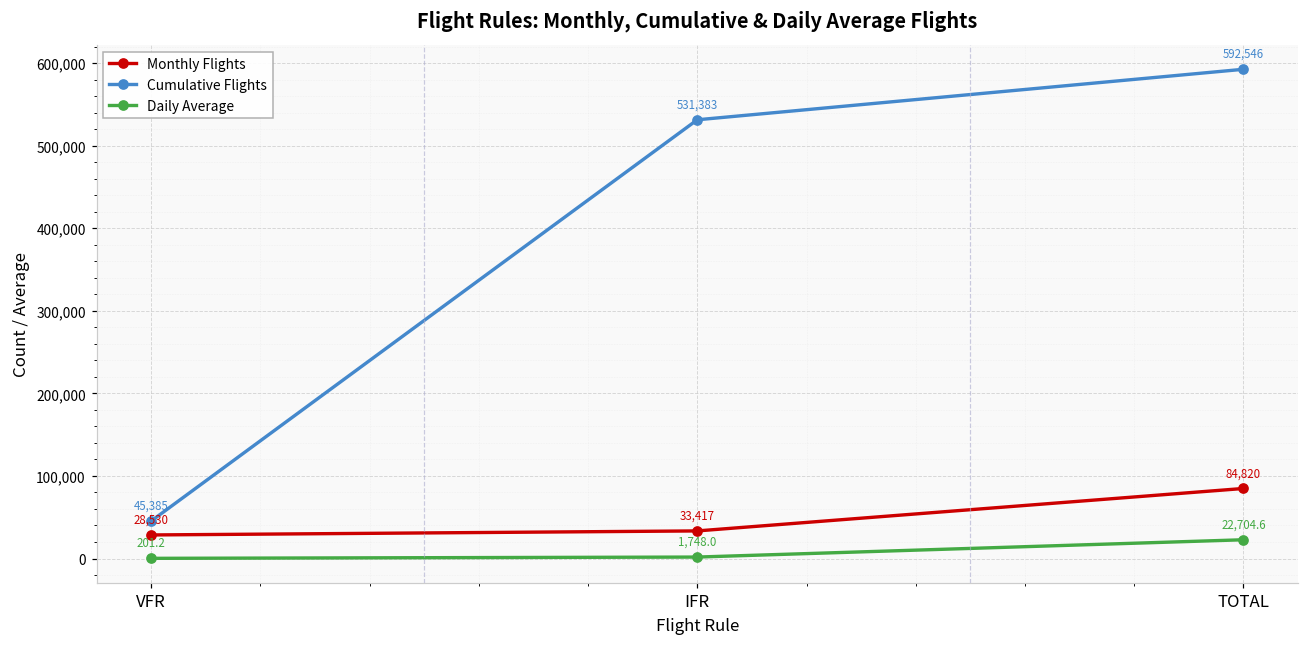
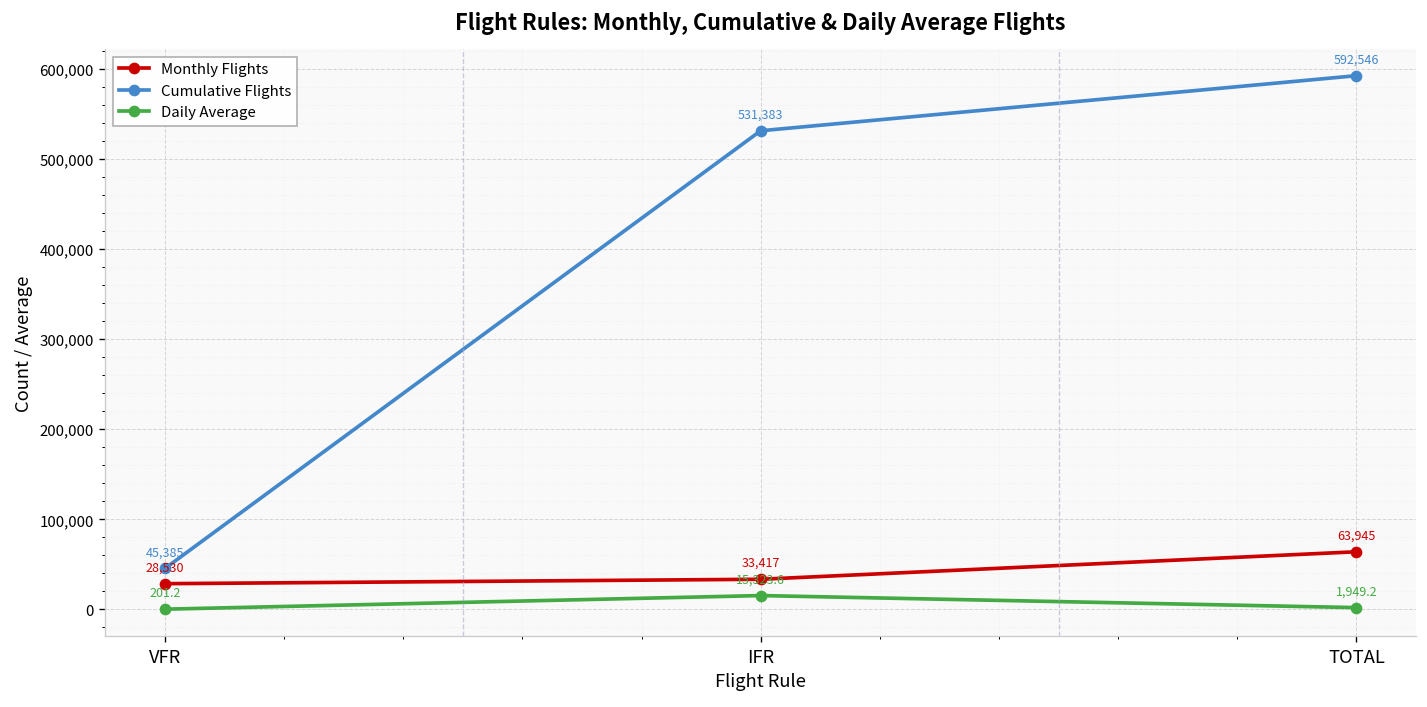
  {
    "Monthly Flights": {
      "IFR": "33,417",
-     "TOTAL": "84,820"
+     "TOTAL": "63,945"
    },
    "Cumulative Flights": {
      "VFR": "45,385",
      "IFR": "531,383",
      "TOTAL": "592,546"
    },
    "Daily Average": {
      "VFR": "201.2",
-     "IFR": "1,748.0",
-     "TOTAL": "22,704.6"
+     "IFR": "15,323.6",
+     "TOTAL": "1,949.2"
    }
  }
